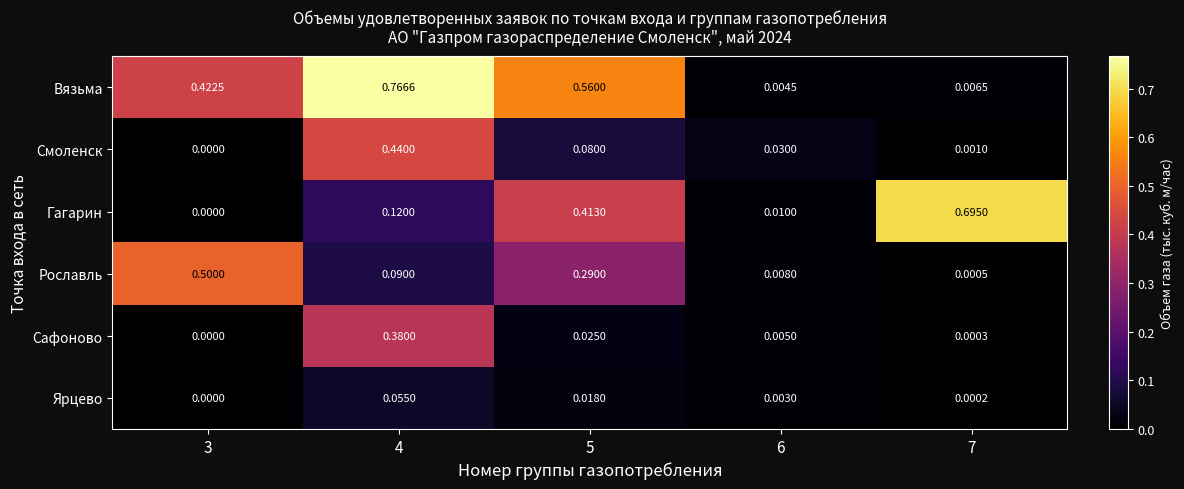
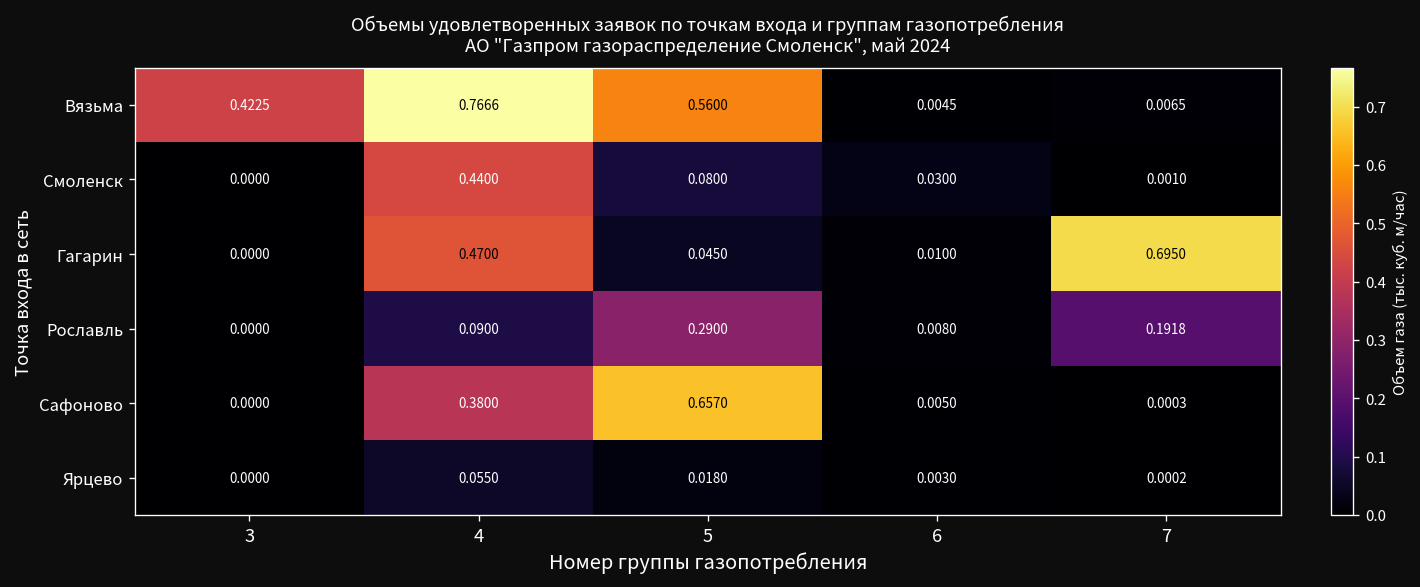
  {
    "Вязьма": {
      "3": 0.4225,
      "4": 0.7666,
      "5": 0.5600,
      "6": 0.0045,
      "7": 0.0065
    },
    "Смоленск": {
      "3": 0.0000,
      "4": 0.4400,
      "5": 0.0800,
      "6": 0.0300,
      "7": 0.0010
    },
    "Гагарин": {
      "3": 0.0000,
-     "4": 0.1200,
-     "5": 0.4130,
+     "4": 0.4700,
+     "5": 0.0450,
      "6": 0.0100,
      "7": 0.6950
    },
    "Рославль": {
-     "3": 0.5000,
+     "3": 0.0000,
      "4": 0.0900,
      "5": 0.2900,
      "6": 0.0080,
-     "7": 0.0005
+     "7": 0.1918
    },
    "Сафоново": {
      "3": 0.0000,
      "4": 0.3800,
-     "5": 0.0250,
+     "5": 0.6570,
      "6": 0.0050,
      "7": 0.0003
    },
    "Ярцево": {
      "3": 0.0000,
      "4": 0.0550,
      "5": 0.0180,
      "6": 0.0030,
      "7": 0.0002
    }
  }
